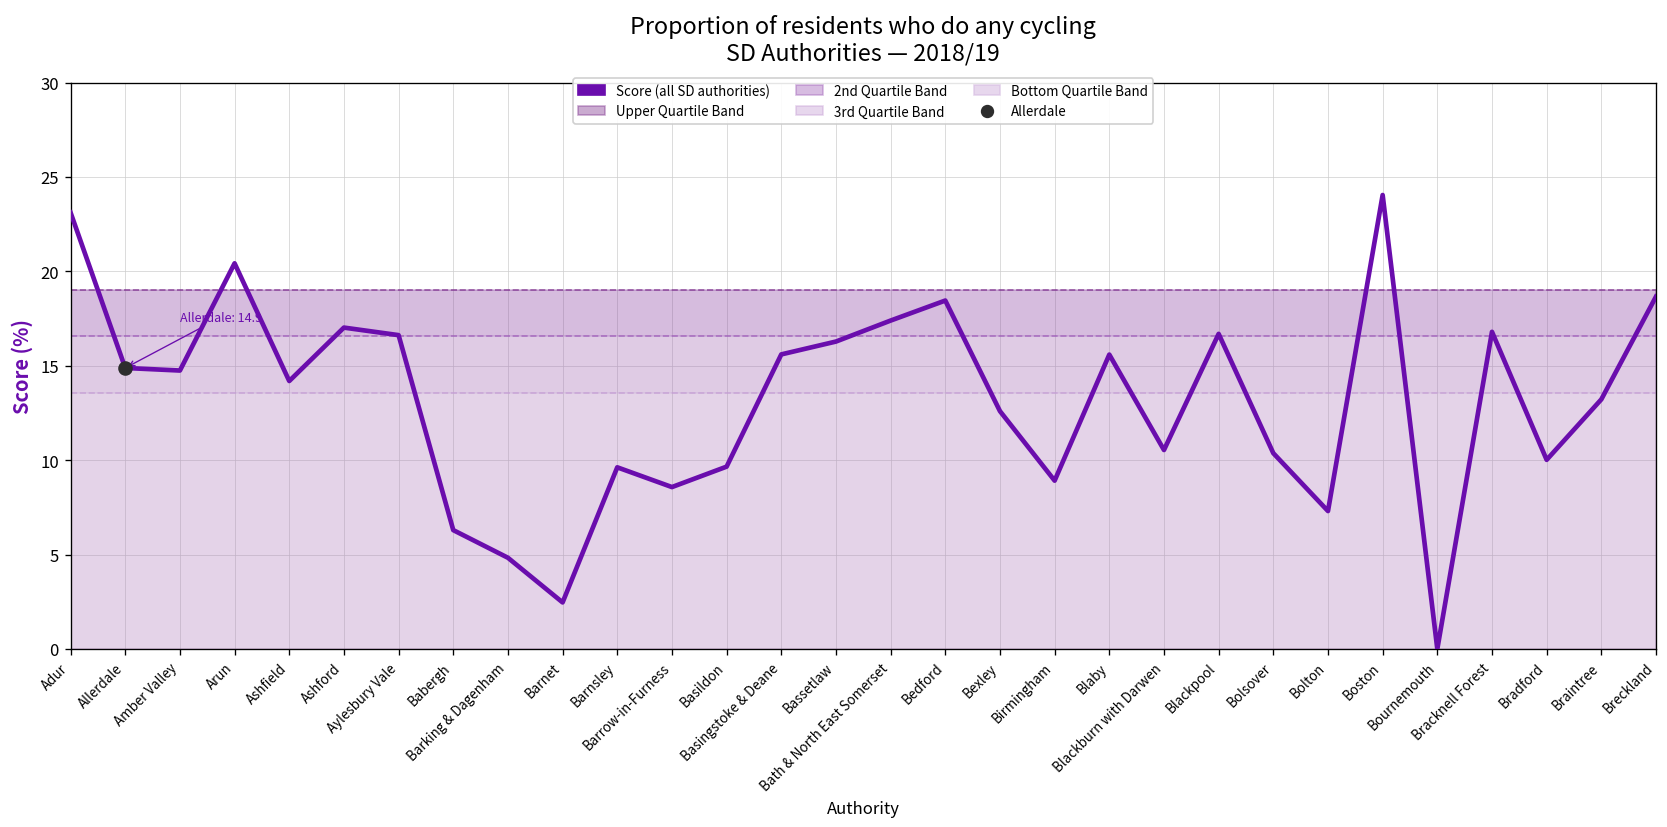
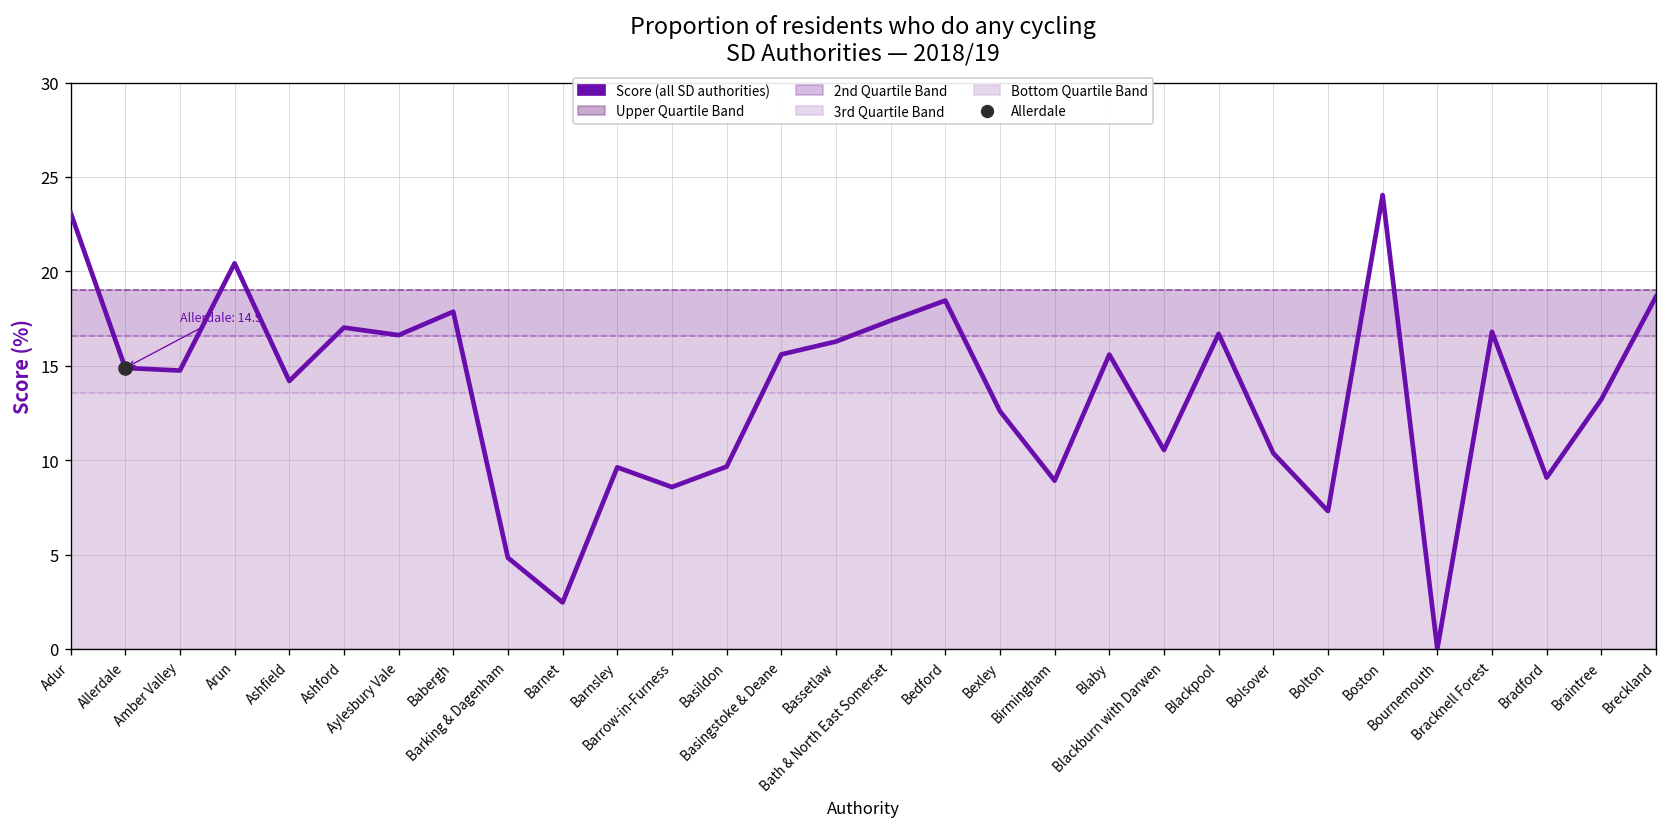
  {
    "Score (all SD authorities)": {
      "Adur": 23.1,
      "Amber Valley": 14.7,
      "Arun": 20.4,
      "Ashfield": 14.2,
      "Ashford": 17.0,
-     "Babergh": 6.3,
+     "Babergh": 17.9,
      "Barking & Dagenham": 4.8,
      "Barnet": 2.5,
      "Barnsley": 9.6,
      "Barrow-in-Furness": 8.6,
      "Basildon": 9.7,
      "Basingstoke & Deane": 15.6,
      "Bassetlaw": 16.3,
      "Bath & North East Somerset": 17.4,
      "Bedford": 18.5,
      "Bexley": 12.6,
      "Birmingham": 8.9,
      "Blaby": 15.6,
      "Blackburn with Darwen": 10.5,
      "Bolsover": 10.4,
      "Bolton": 7.3,
      "Boston": 24.0,
      "Bournemouth": 0.0,
      "Bracknell Forest": 16.8,
-     "Bradford": 10.0,
+     "Bradford": 9.1,
      "Braintree": 13.2,
      "Breckland": 18.7
    }
  }
